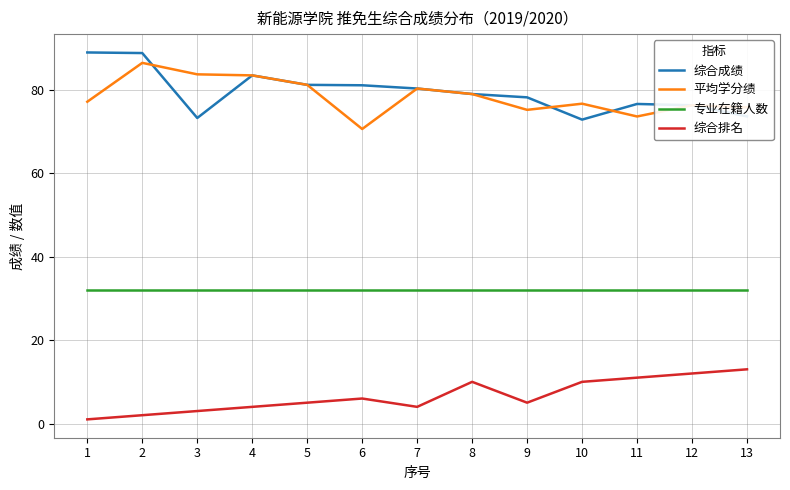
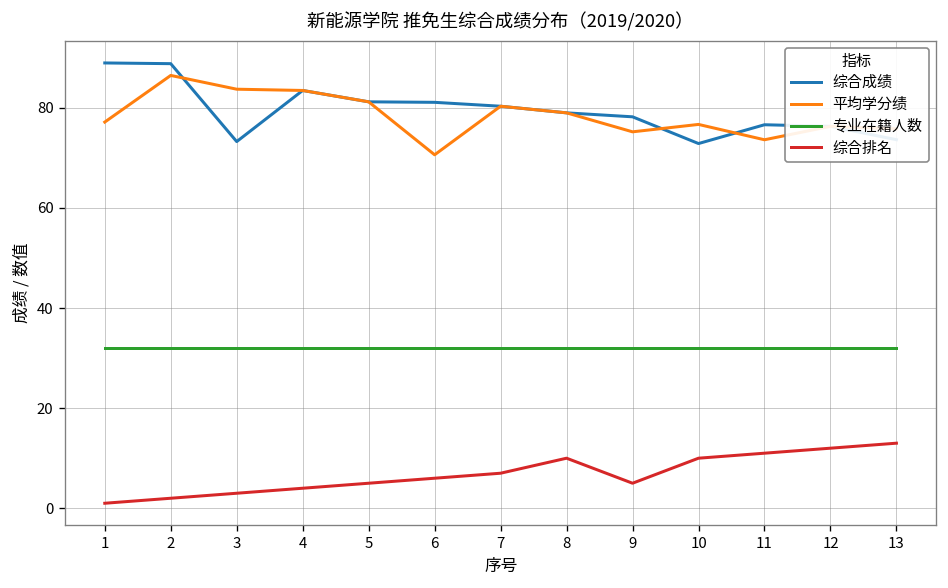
  {
    "综合成绩": {
      "1": 89,
      "2": 89,
      "3": 73,
      "6": 81,
      "9": 78,
      "10": 73,
      "11": 77
    },
    "平均学分绩": {
      "1": 77,
      "2": 86,
      "3": 84,
      "6": 71,
      "9": 75,
      "10": 77,
      "11": 74
    },
    "专业在籍人数": {
      "1": 32,
      "2": 32,
      "3": 32,
      "4": 32,
      "5": 32,
      "6": 32,
      "7": 32,
      "8": 32,
      "9": 32,
      "10": 32,
      "11": 32,
      "12": 32,
      "13": 32
    },
    "综合排名": {
      "1": 1,
      "2": 2,
      "3": 3,
      "4": 4,
      "5": 5,
      "6": 6,
-     "7": 4,
+     "7": 7,
      "8": 10,
      "9": 5,
      "10": 10,
      "11": 11,
      "12": 12,
      "13": 13
    }
  }
